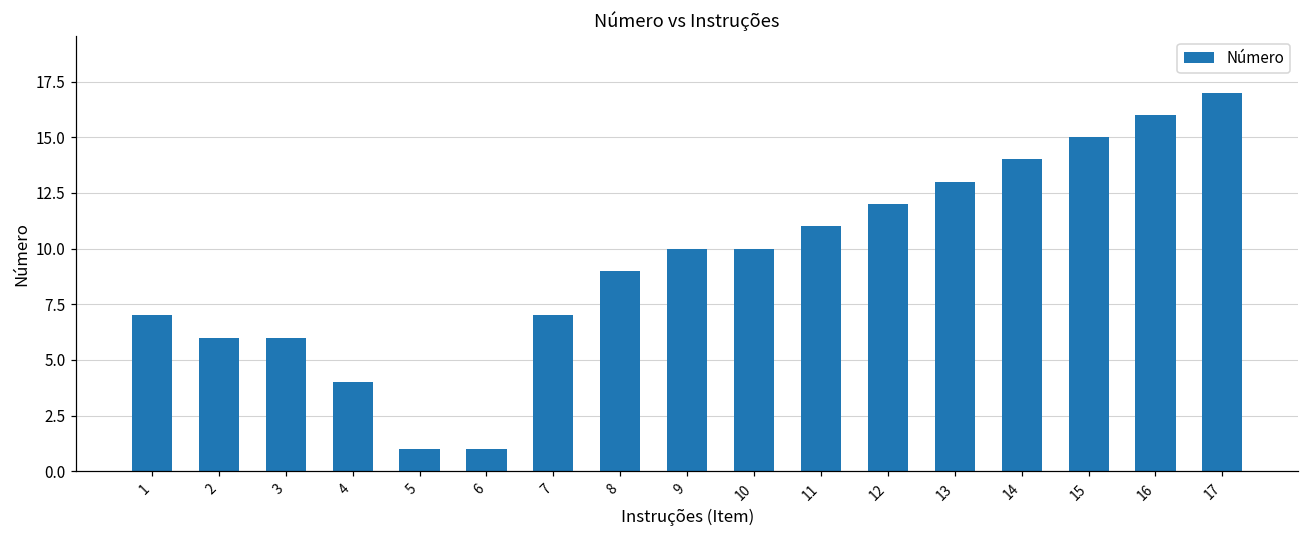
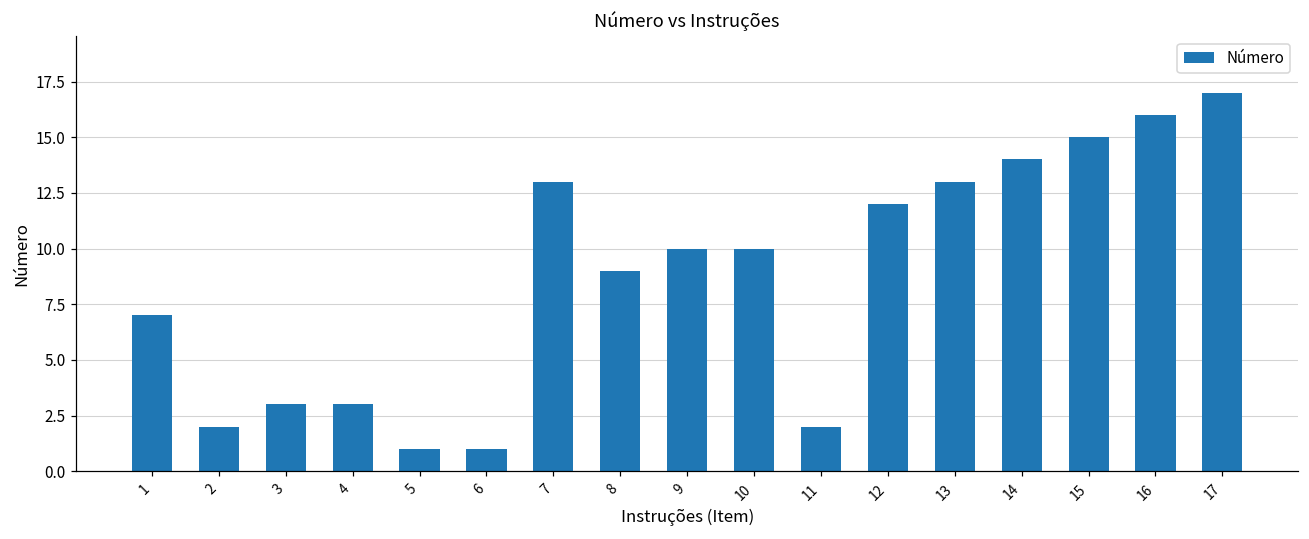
  {
    "1": 7,
-   "2": 6,
-   "3": 6,
-   "4": 4,
+   "2": 2,
+   "3": 3,
+   "4": 3,
    "5": 1,
    "6": 1,
-   "7": 7,
+   "7": 13,
    "8": 9,
    "9": 10,
    "10": 10,
-   "11": 11,
+   "11": 2,
    "12": 12,
    "13": 13,
    "14": 14,
    "15": 15,
    "16": 16,
    "17": 17
  }
